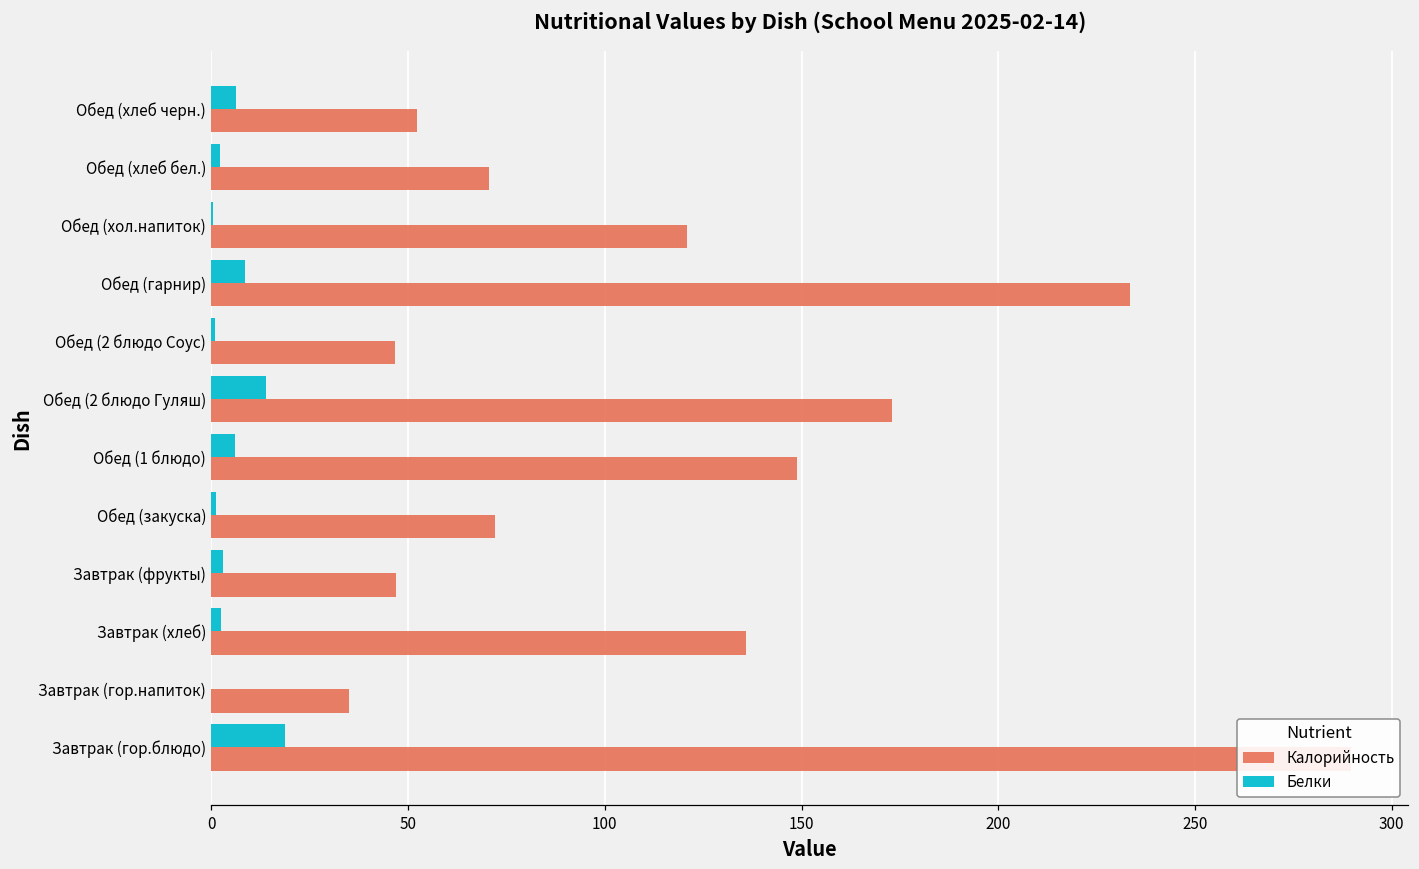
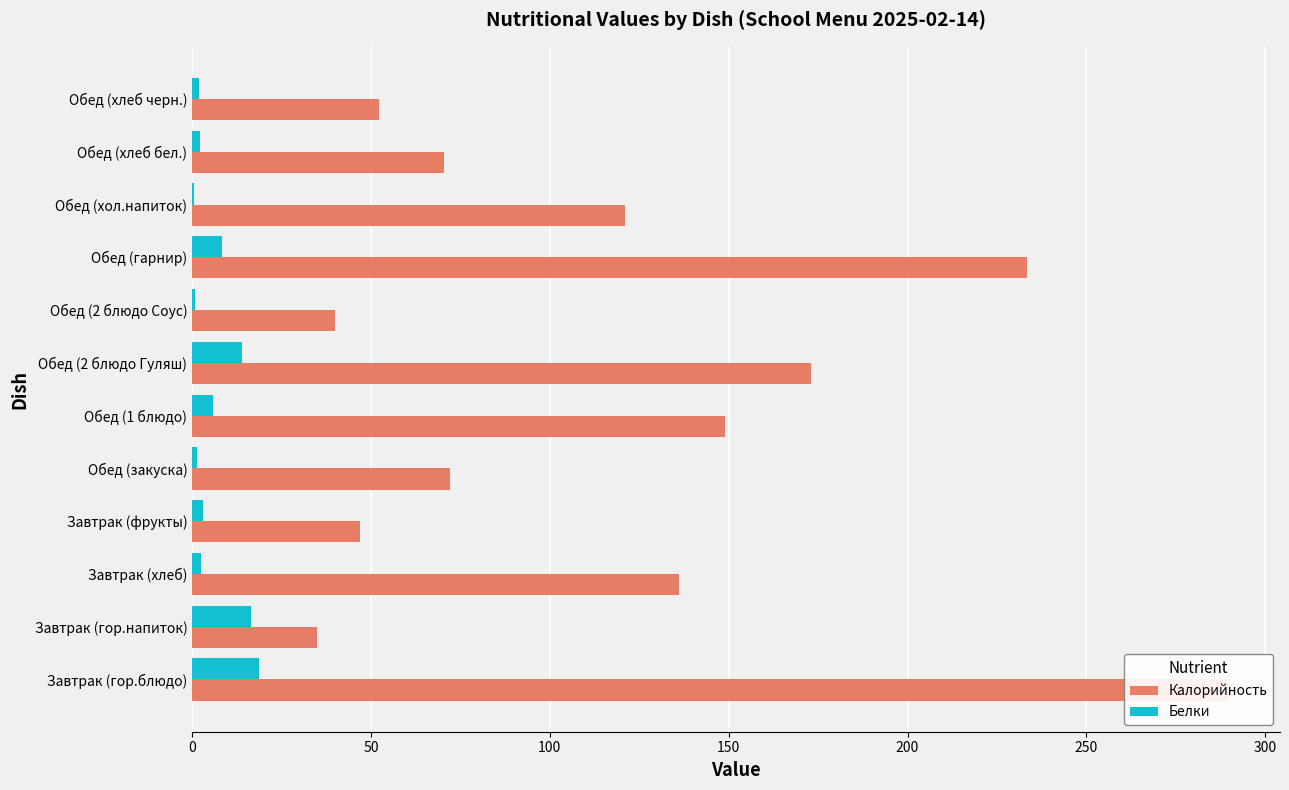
  {
    "Калорийность": {
      "Обед (хлеб черн.)": 52,
      "Обед (хлеб бел.)": 71,
      "Обед (хол.напиток)": 121,
      "Обед (гарнир)": 234,
-     "Обед (2 блюдо Соус)": 47,
+     "Обед (2 блюдо Соус)": 40,
      "Обед (2 блюдо Гуляш)": 173,
      "Обед (1 блюдо)": 149,
      "Обед (закуска)": 72,
      "Завтрак (фрукты)": 47,
      "Завтрак (хлеб)": 136,
      "Завтрак (гор.напиток)": 35
    },
    "Белки": {
-     "Обед (хлеб черн.)": 6,
+     "Обед (хлеб черн.)": 2,
      "Обед (хлеб бел.)": 2,
      "Обед (гарнир)": 8,
      "Обед (2 блюдо Соус)": 1,
      "Обед (2 блюдо Гуляш)": 14,
      "Обед (1 блюдо)": 6,
      "Обед (закуска)": 1,
      "Завтрак (фрукты)": 3,
      "Завтрак (хлеб)": 2,
-     "Завтрак (гор.напиток)": 0,
+     "Завтрак (гор.напиток)": 17,
      "Завтрак (гор.блюдо)": 19
    }
  }
